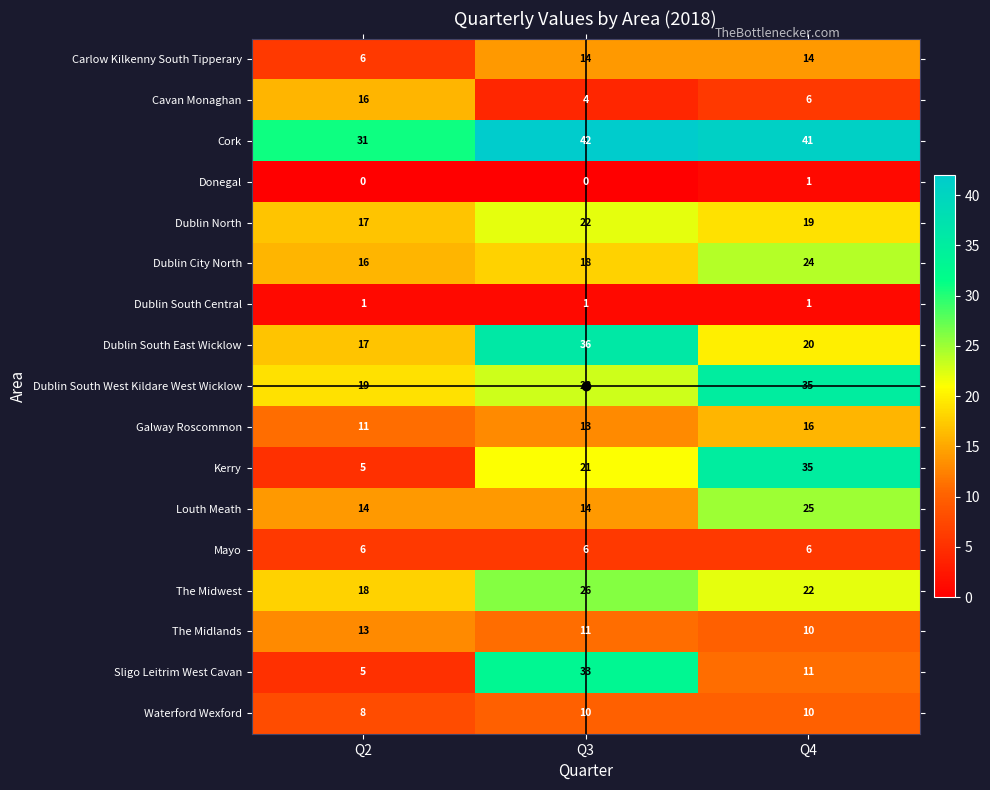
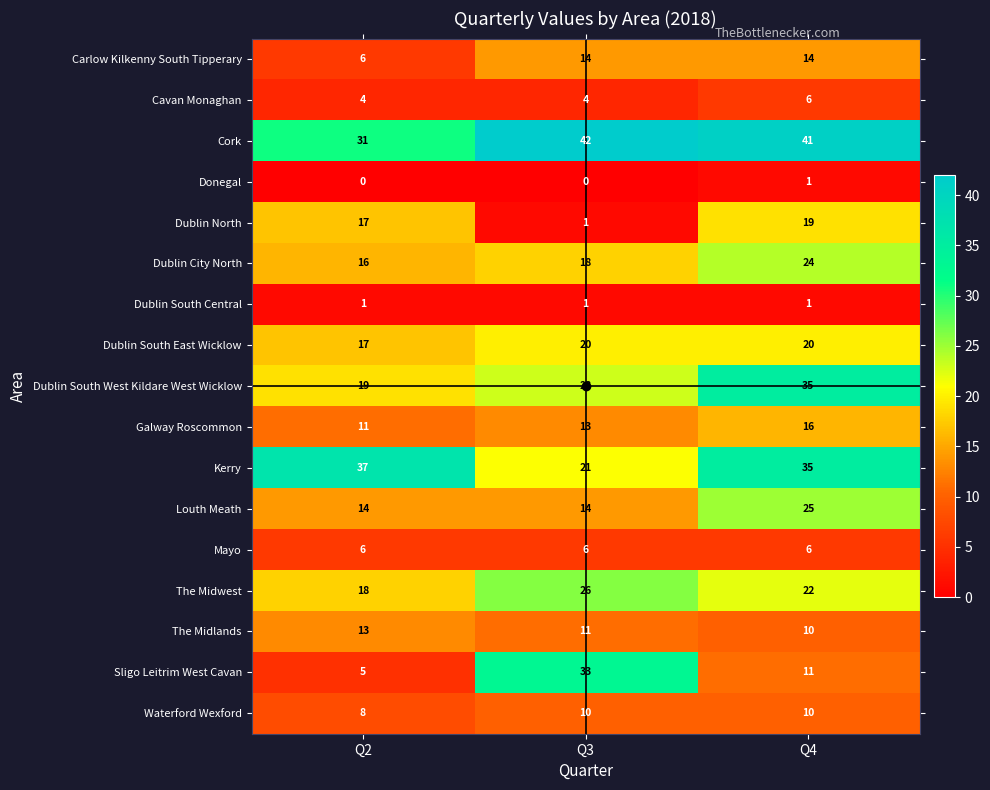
  {
    "Carlow Kilkenny South Tipperary": {
      "Q2": 6,
      "Q3": 14,
      "Q4": 14
    },
    "Cavan Monaghan": {
-     "Q2": 16,
+     "Q2": 4,
      "Q3": 4,
      "Q4": 6
    },
    "Cork": {
      "Q2": 31,
      "Q3": 42,
      "Q4": 41
    },
    "Donegal": {
      "Q2": 0,
      "Q3": 0,
      "Q4": 1
    },
    "Dublin North": {
      "Q2": 17,
-     "Q3": 22,
+     "Q3": 1,
      "Q4": 19
    },
    "Dublin City North": {
      "Q2": 16,
      "Q3": 18,
      "Q4": 24
    },
    "Dublin South Central": {
      "Q2": 1,
      "Q3": 1,
      "Q4": 1
    },
    "Dublin South East Wicklow": {
      "Q2": 17,
-     "Q3": 36,
+     "Q3": 20,
      "Q4": 20
    },
    "Dublin South West Kildare West Wicklow": {
      "Q2": 19,
      "Q4": 35
    },
    "Galway Roscommon": {
      "Q2": 11,
      "Q3": 13,
      "Q4": 16
    },
    "Kerry": {
-     "Q2": 5,
+     "Q2": 37,
      "Q3": 21,
      "Q4": 35
    },
    "Louth Meath": {
      "Q2": 14,
      "Q3": 14,
      "Q4": 25
    },
    "Mayo": {
      "Q2": 6,
      "Q3": 6,
      "Q4": 6
    },
    "The Midwest": {
      "Q2": 18,
      "Q3": 26,
      "Q4": 22
    },
    "The Midlands": {
      "Q2": 13,
      "Q3": 11,
      "Q4": 10
    },
    "Sligo Leitrim West Cavan": {
      "Q2": 5,
      "Q3": 33,
      "Q4": 11
    },
    "Waterford Wexford": {
      "Q2": 8,
      "Q3": 10,
      "Q4": 10
    }
  }
